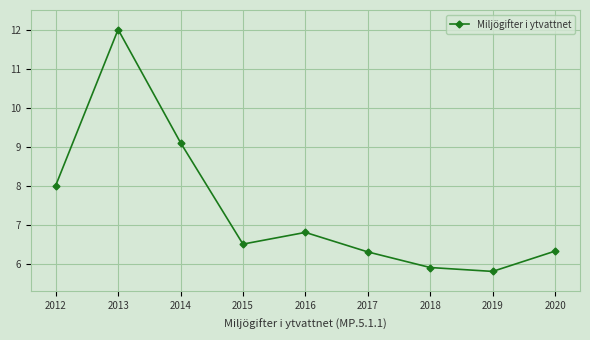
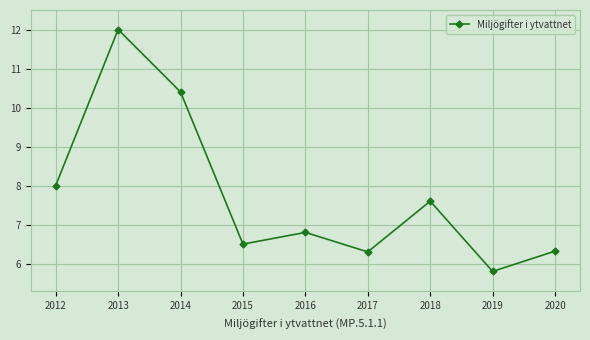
  {
    "2012": 8.0,
    "2013": 12.0,
-   "2014": 9.1,
+   "2014": 10.4,
    "2015": 6.5,
    "2016": 6.8,
    "2017": 6.3,
-   "2018": 5.9,
+   "2018": 7.6,
    "2019": 5.8,
    "2020": 6.3
  }
